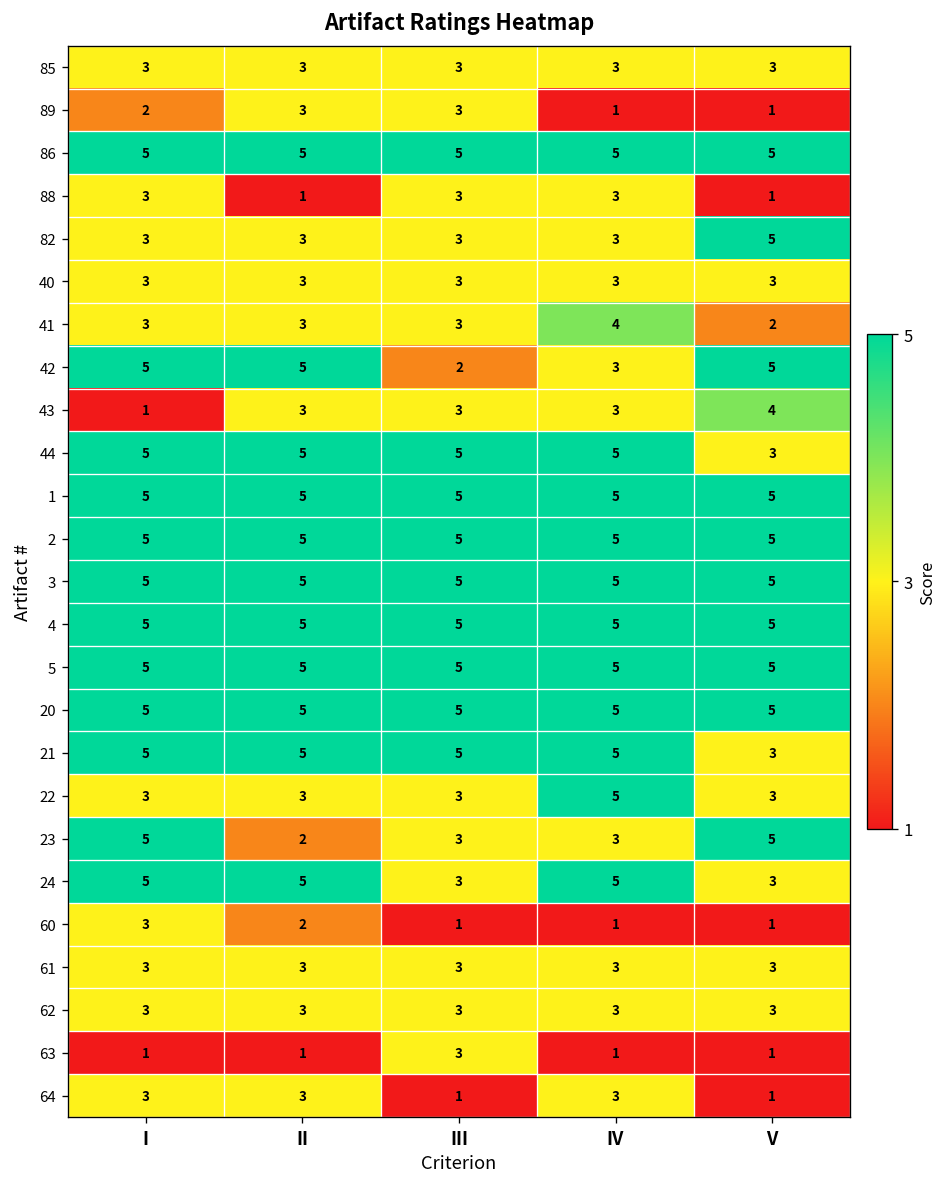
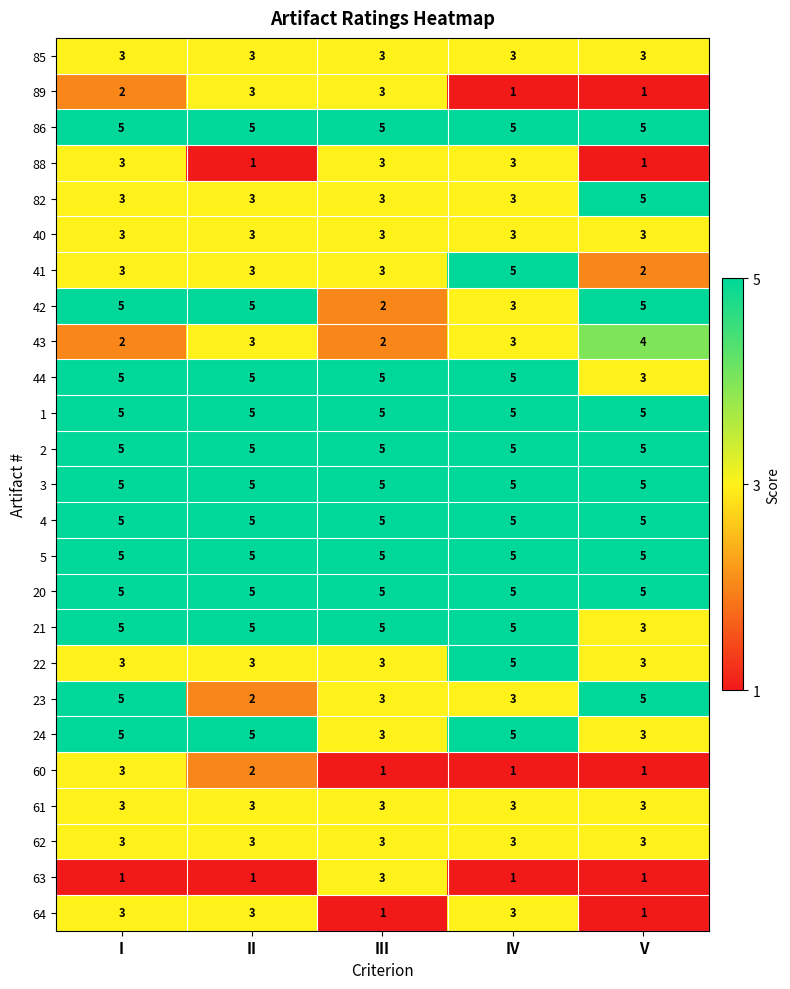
  {
    "85": {
      "I": 3,
      "II": 3,
      "III": 3,
      "IV": 3,
      "V": 3
    },
    "89": {
      "I": 2,
      "II": 3,
      "III": 3,
      "IV": 1,
      "V": 1
    },
    "86": {
      "I": 5,
      "II": 5,
      "III": 5,
      "IV": 5,
      "V": 5
    },
    "88": {
      "I": 3,
      "II": 1,
      "III": 3,
      "IV": 3,
      "V": 1
    },
    "82": {
      "I": 3,
      "II": 3,
      "III": 3,
      "IV": 3,
      "V": 5
    },
    "40": {
      "I": 3,
      "II": 3,
      "III": 3,
      "IV": 3,
      "V": 3
    },
    "41": {
      "I": 3,
      "II": 3,
      "III": 3,
-     "IV": 4,
+     "IV": 5,
      "V": 2
    },
    "42": {
      "I": 5,
      "II": 5,
      "III": 2,
      "IV": 3,
      "V": 5
    },
    "43": {
-     "I": 1,
+     "I": 2,
      "II": 3,
-     "III": 3,
+     "III": 2,
      "IV": 3,
      "V": 4
    },
    "44": {
      "I": 5,
      "II": 5,
      "III": 5,
      "IV": 5,
      "V": 3
    },
    "1": {
      "I": 5,
      "II": 5,
      "III": 5,
      "IV": 5,
      "V": 5
    },
    "2": {
      "I": 5,
      "II": 5,
      "III": 5,
      "IV": 5,
      "V": 5
    },
    "3": {
      "I": 5,
      "II": 5,
      "III": 5,
      "IV": 5,
      "V": 5
    },
    "4": {
      "I": 5,
      "II": 5,
      "III": 5,
      "IV": 5,
      "V": 5
    },
    "5": {
      "I": 5,
      "II": 5,
      "III": 5,
      "IV": 5,
      "V": 5
    },
    "20": {
      "I": 5,
      "II": 5,
      "III": 5,
      "IV": 5,
      "V": 5
    },
    "21": {
      "I": 5,
      "II": 5,
      "III": 5,
      "IV": 5,
      "V": 3
    },
    "22": {
      "I": 3,
      "II": 3,
      "III": 3,
      "IV": 5,
      "V": 3
    },
    "23": {
      "I": 5,
      "II": 2,
      "III": 3,
      "IV": 3,
      "V": 5
    },
    "24": {
      "I": 5,
      "II": 5,
      "III": 3,
      "IV": 5,
      "V": 3
    },
    "60": {
      "I": 3,
      "II": 2,
      "III": 1,
      "IV": 1,
      "V": 1
    },
    "61": {
      "I": 3,
      "II": 3,
      "III": 3,
      "IV": 3,
      "V": 3
    },
    "62": {
      "I": 3,
      "II": 3,
      "III": 3,
      "IV": 3,
      "V": 3
    },
    "63": {
      "I": 1,
      "II": 1,
      "III": 3,
      "IV": 1,
      "V": 1
    },
    "64": {
      "I": 3,
      "II": 3,
      "III": 1,
      "IV": 3,
      "V": 1
    }
  }
